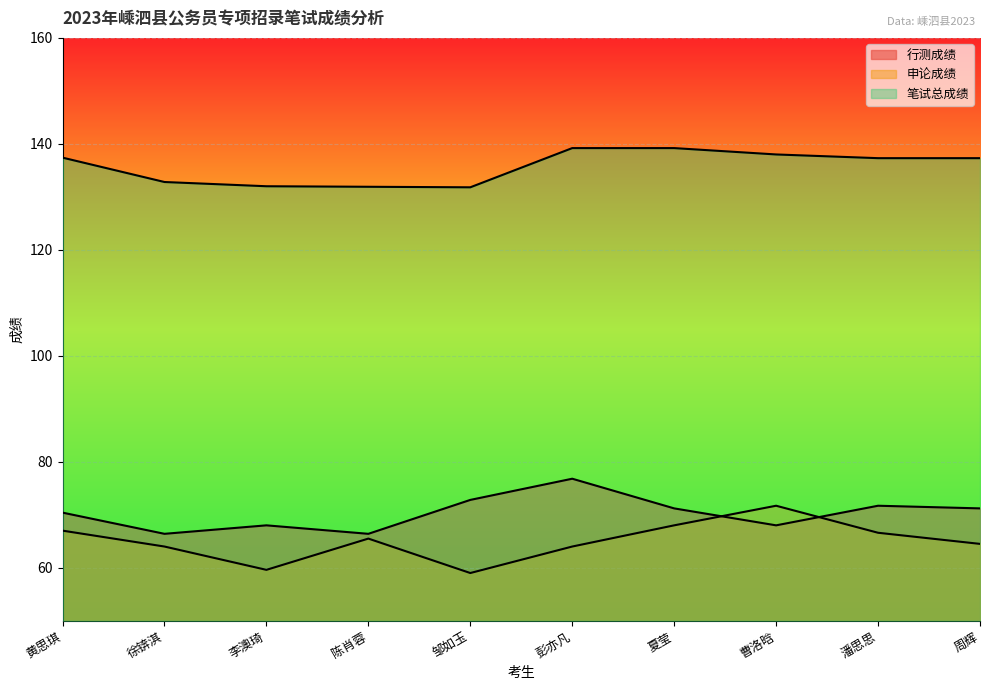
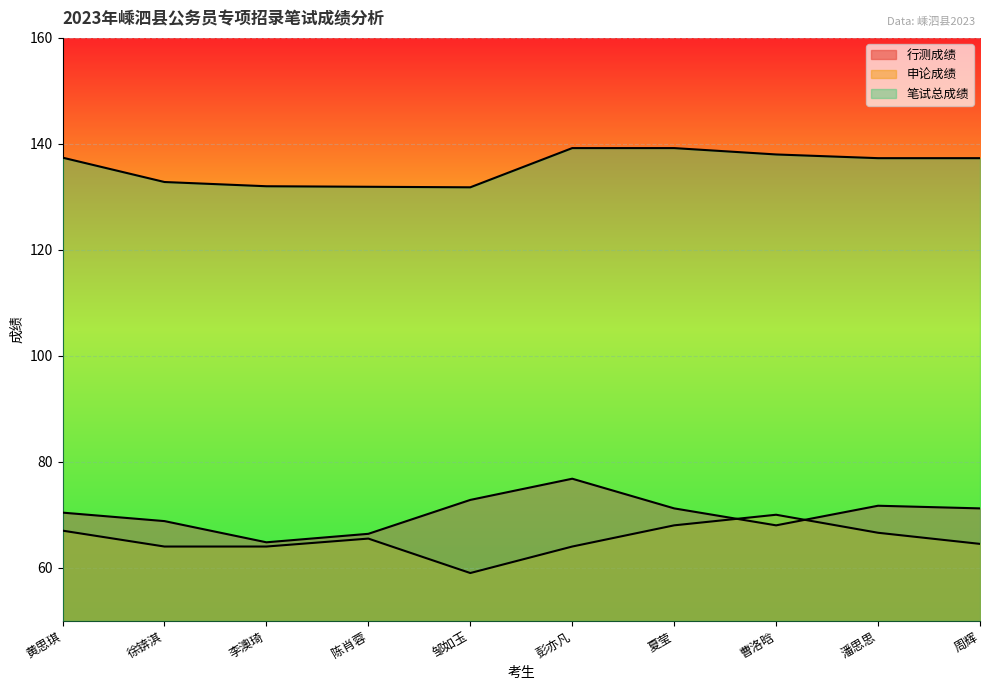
  {
    "行测成绩": {
      "黄思琪": 70,
-     "徐锛淇": 66,
-     "李澳琦": 68,
+     "徐锛淇": 69,
+     "李澳琦": 65,
      "陈肖蓉": 66,
      "邹如玉": 73,
      "彭亦凡": 77,
      "夏莹": 71,
      "曹洛晗": 68,
      "潘思思": 72,
      "周辉": 71
    },
    "申论成绩": {
      "黄思琪": 67,
      "徐锛淇": 64,
-     "李澳琦": 60,
+     "李澳琦": 64,
      "陈肖蓉": 66,
      "邹如玉": 59,
      "彭亦凡": 64,
      "夏莹": 68,
-     "曹洛晗": 72,
+     "曹洛晗": 70,
      "潘思思": 67,
      "周辉": 65
    },
    "笔试总成绩": {
      "黄思琪": 137,
      "徐锛淇": 133,
      "李澳琦": 132,
      "陈肖蓉": 132,
      "邹如玉": 132,
      "彭亦凡": 139,
      "夏莹": 139,
      "曹洛晗": 138,
      "潘思思": 137,
      "周辉": 137
    }
  }
